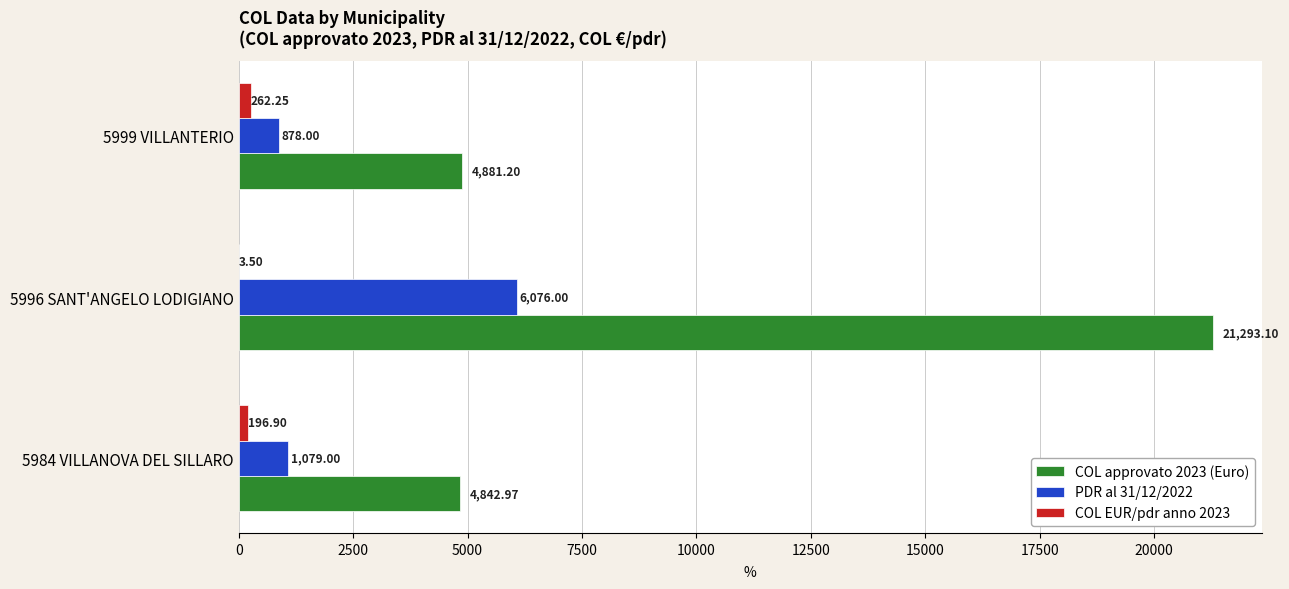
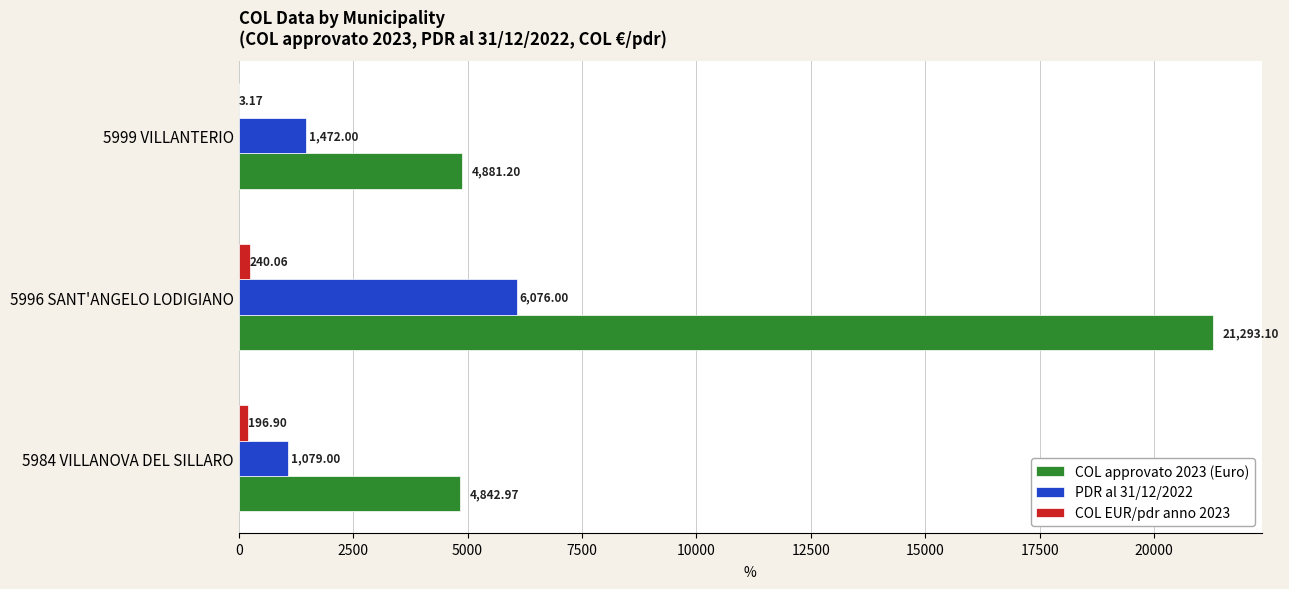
  {
    "COL approvato 2023 (Euro)": {
      "5999 VILLANTERIO": "4,881.20",
      "5996 SANT'ANGELO LODIGIANO": "21,293.10",
      "5984 VILLANOVA DEL SILLARO": "4,842.97"
    },
    "PDR al 31/12/2022": {
-     "5999 VILLANTERIO": "878.00",
+     "5999 VILLANTERIO": "1,472.00",
      "5996 SANT'ANGELO LODIGIANO": "6,076.00",
      "5984 VILLANOVA DEL SILLARO": "1,079.00"
    },
    "COL EUR/pdr anno 2023": {
-     "5999 VILLANTERIO": "262.25",
-     "5996 SANT'ANGELO LODIGIANO": "3.50",
+     "5999 VILLANTERIO": "3.17",
+     "5996 SANT'ANGELO LODIGIANO": "240.06",
      "5984 VILLANOVA DEL SILLARO": "196.90"
    }
  }
